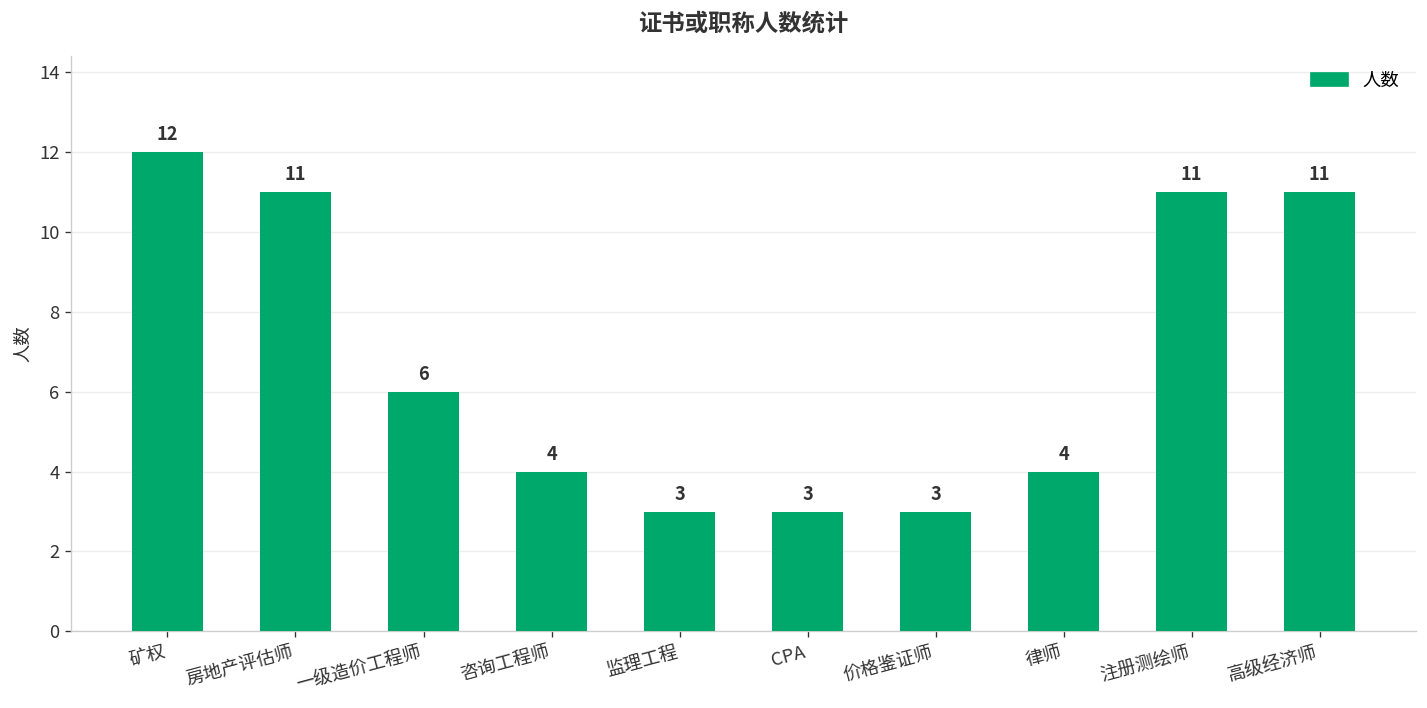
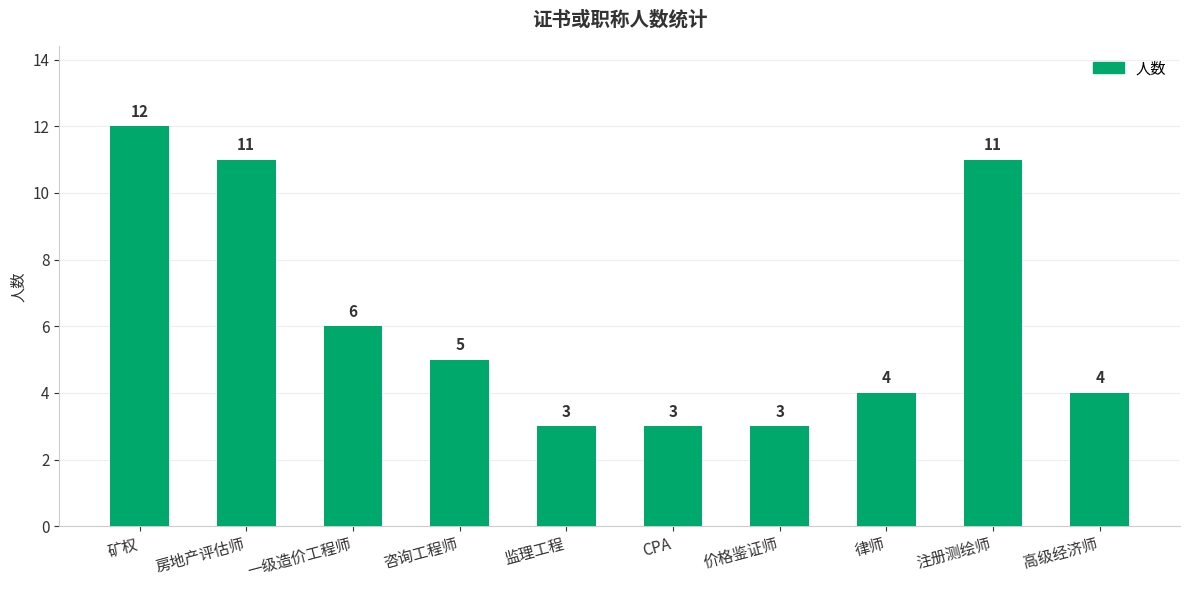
  {
    "矿权": 12,
    "房地产评估师": 11,
    "一级造价工程师": 6,
-   "咨询工程师": 4,
+   "咨询工程师": 5,
    "监理工程": 3,
    "CPA": 3,
    "价格鉴证师": 3,
    "律师": 4,
    "注册测绘师": 11,
-   "高级经济师": 11
+   "高级经济师": 4
  }
